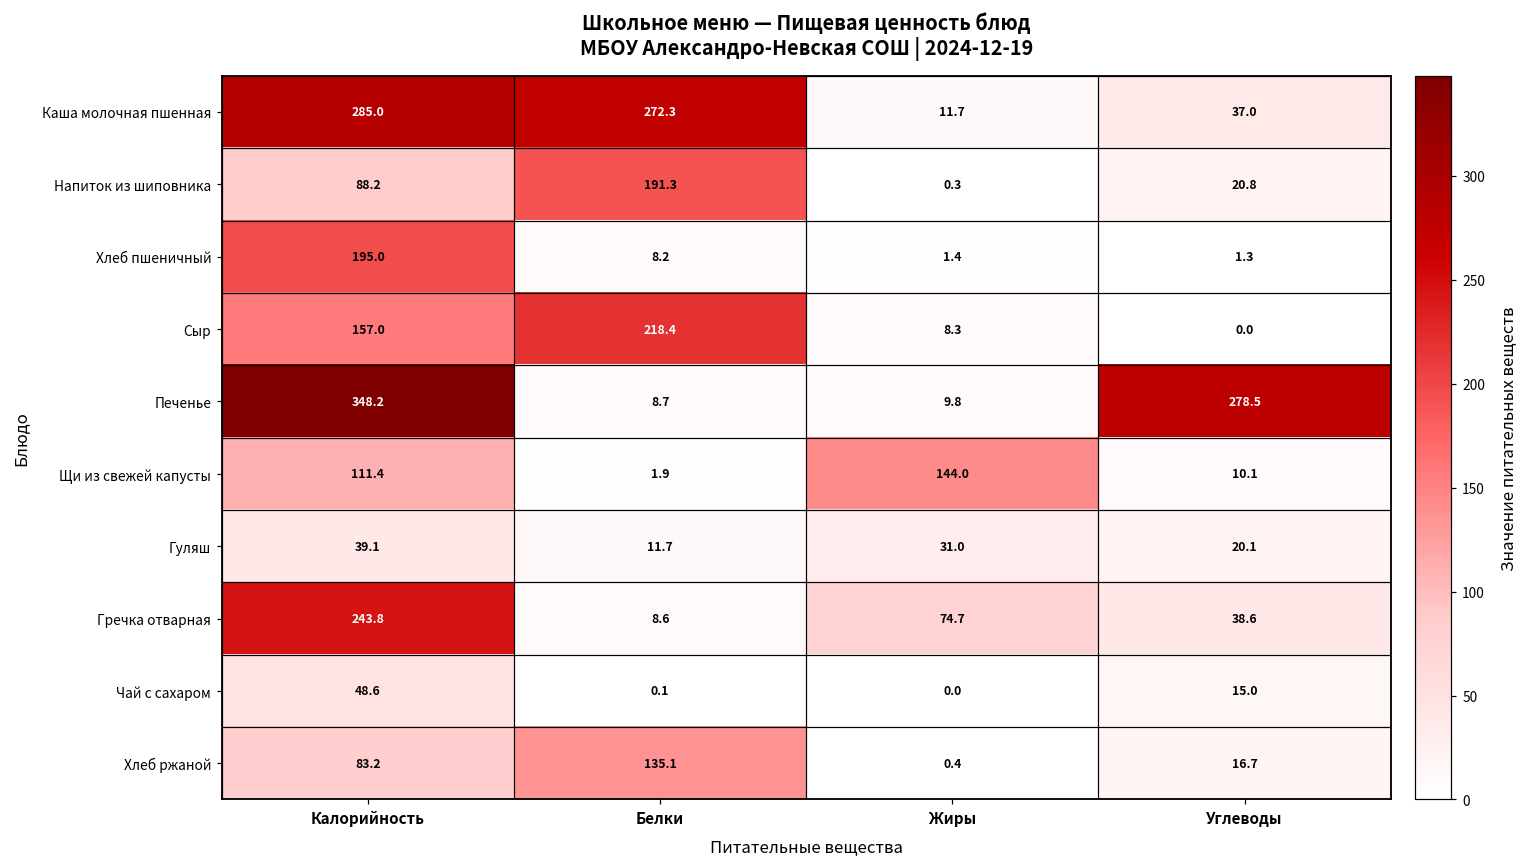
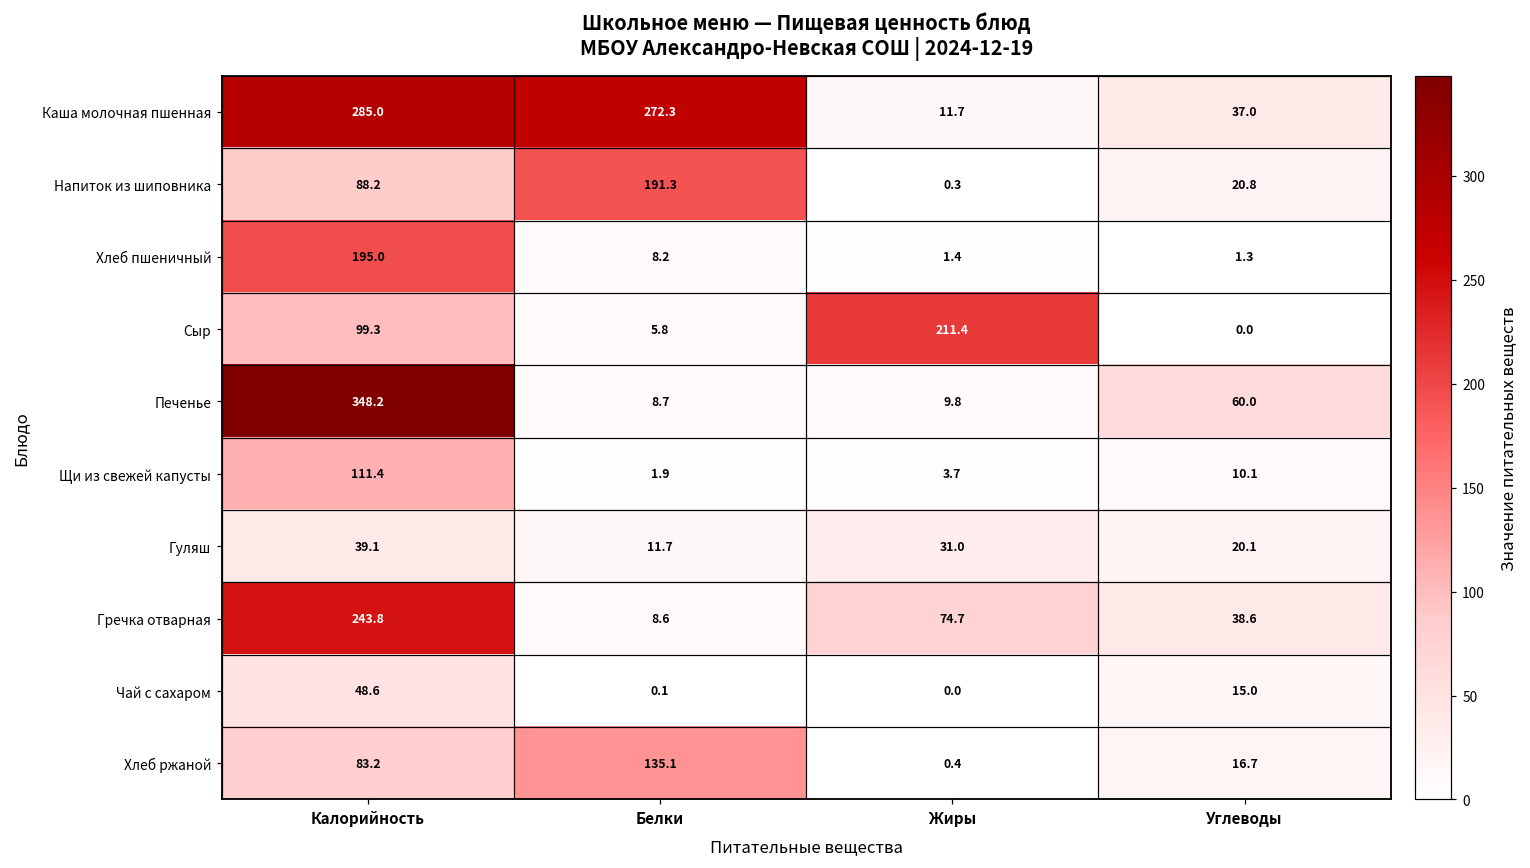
  {
    "Каша молочная пшенная": {
      "Калорийность": 285.0,
      "Белки": 272.3,
      "Жиры": 11.7,
      "Углеводы": 37.0
    },
    "Напиток из шиповника": {
      "Калорийность": 88.2,
      "Белки": 191.3,
      "Жиры": 0.3,
      "Углеводы": 20.8
    },
    "Хлеб пшеничный": {
      "Калорийность": 195.0,
      "Белки": 8.2,
      "Жиры": 1.4,
      "Углеводы": 1.3
    },
    "Сыр": {
-     "Калорийность": 157.0,
-     "Белки": 218.4,
-     "Жиры": 8.3,
+     "Калорийность": 99.3,
+     "Белки": 5.8,
+     "Жиры": 211.4,
      "Углеводы": 0.0
    },
    "Печенье": {
      "Калорийность": 348.2,
      "Белки": 8.7,
      "Жиры": 9.8,
-     "Углеводы": 278.5
+     "Углеводы": 60.0
    },
    "Щи из свежей капусты": {
      "Калорийность": 111.4,
      "Белки": 1.9,
-     "Жиры": 144.0,
+     "Жиры": 3.7,
      "Углеводы": 10.1
    },
    "Гуляш": {
      "Калорийность": 39.1,
      "Белки": 11.7,
      "Жиры": 31.0,
      "Углеводы": 20.1
    },
    "Гречка отварная": {
      "Калорийность": 243.8,
      "Белки": 8.6,
      "Жиры": 74.7,
      "Углеводы": 38.6
    },
    "Чай с сахаром": {
      "Калорийность": 48.6,
      "Белки": 0.1,
      "Жиры": 0.0,
      "Углеводы": 15.0
    },
    "Хлеб ржаной": {
      "Калорийность": 83.2,
      "Белки": 135.1,
      "Жиры": 0.4,
      "Углеводы": 16.7
    }
  }
